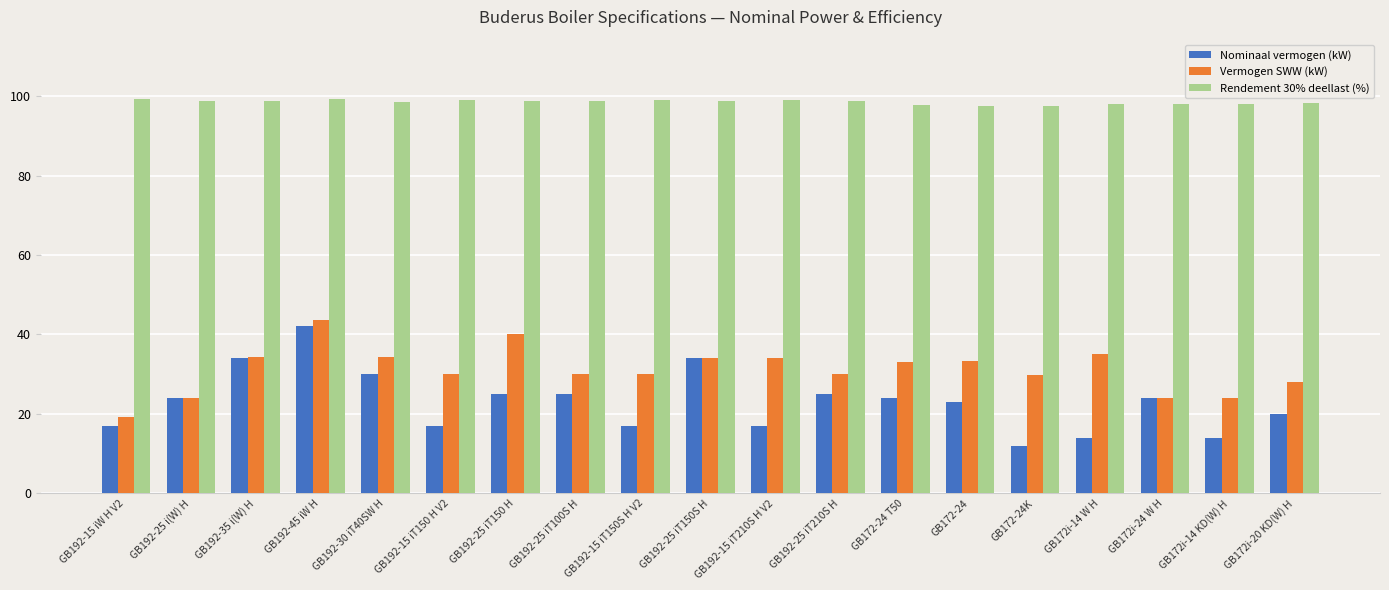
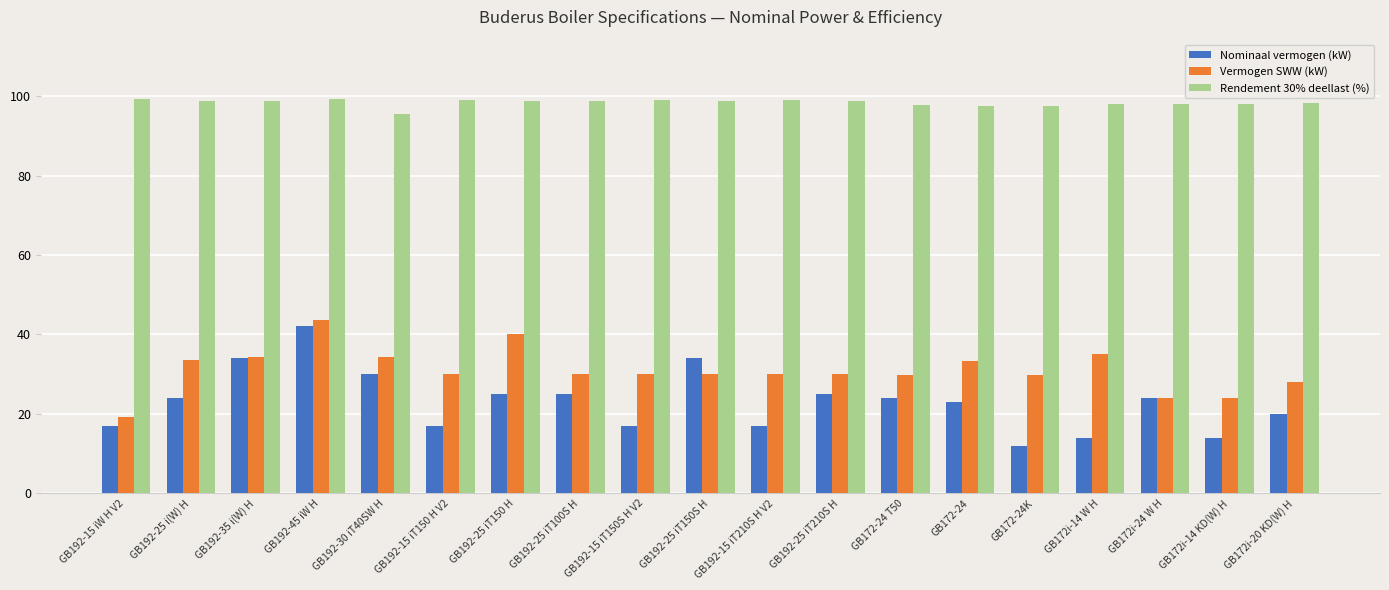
  {
    "Nominaal vermogen (kW)": {
      "GB192-15 iW H V2": 17,
      "GB192-25 i(W) H": 24,
      "GB192-35 i(W) H": 34,
      "GB192-45 iW H": 42,
      "GB192-30 iT40SW H": 30,
      "GB192-15 iT150 H V2": 17,
      "GB192-25 iT150 H": 25,
      "GB192-25 iT100S H": 25,
      "GB192-15 iT150S H V2": 17,
      "GB192-25 iT150S H": 34,
      "GB192-15 iT210S H V2": 17,
      "GB192-25 iT210S H": 25,
      "GB172-24 T50": 24,
      "GB172-24": 23,
      "GB172-24K": 12,
      "GB172i-14 W H": 14,
      "GB172i-24 W H": 24,
      "GB172i-14 KD(W) H": 14,
      "GB172i-20 KD(W) H": 20
    },
    "Vermogen SWW (kW)": {
      "GB192-15 iW H V2": 19,
-     "GB192-25 i(W) H": 24,
+     "GB192-25 i(W) H": 34,
      "GB192-35 i(W) H": 34,
      "GB192-45 iW H": 44,
      "GB192-30 iT40SW H": 34,
      "GB192-15 iT150 H V2": 30,
      "GB192-25 iT150 H": 40,
      "GB192-25 iT100S H": 30,
      "GB192-15 iT150S H V2": 30,
-     "GB192-25 iT150S H": 34,
-     "GB192-15 iT210S H V2": 34,
+     "GB192-25 iT150S H": 30,
+     "GB192-15 iT210S H V2": 30,
      "GB192-25 iT210S H": 30,
-     "GB172-24 T50": 33,
+     "GB172-24 T50": 30,
      "GB172-24": 33,
      "GB172-24K": 30,
      "GB172i-14 W H": 35,
      "GB172i-24 W H": 24,
      "GB172i-14 KD(W) H": 24,
      "GB172i-20 KD(W) H": 28
    },
    "Rendement 30% deellast (%)": {
      "GB192-15 iW H V2": 99,
      "GB192-25 i(W) H": 99,
      "GB192-35 i(W) H": 99,
      "GB192-45 iW H": 99,
-     "GB192-30 iT40SW H": 99,
+     "GB192-30 iT40SW H": 96,
      "GB192-15 iT150 H V2": 99,
      "GB192-25 iT150 H": 99,
      "GB192-25 iT100S H": 99,
      "GB192-15 iT150S H V2": 99,
      "GB192-25 iT150S H": 99,
      "GB192-15 iT210S H V2": 99,
      "GB192-25 iT210S H": 99,
      "GB172-24 T50": 98,
      "GB172-24": 97,
      "GB172-24K": 97,
      "GB172i-14 W H": 98,
      "GB172i-24 W H": 98,
      "GB172i-14 KD(W) H": 98,
      "GB172i-20 KD(W) H": 98
    }
  }
